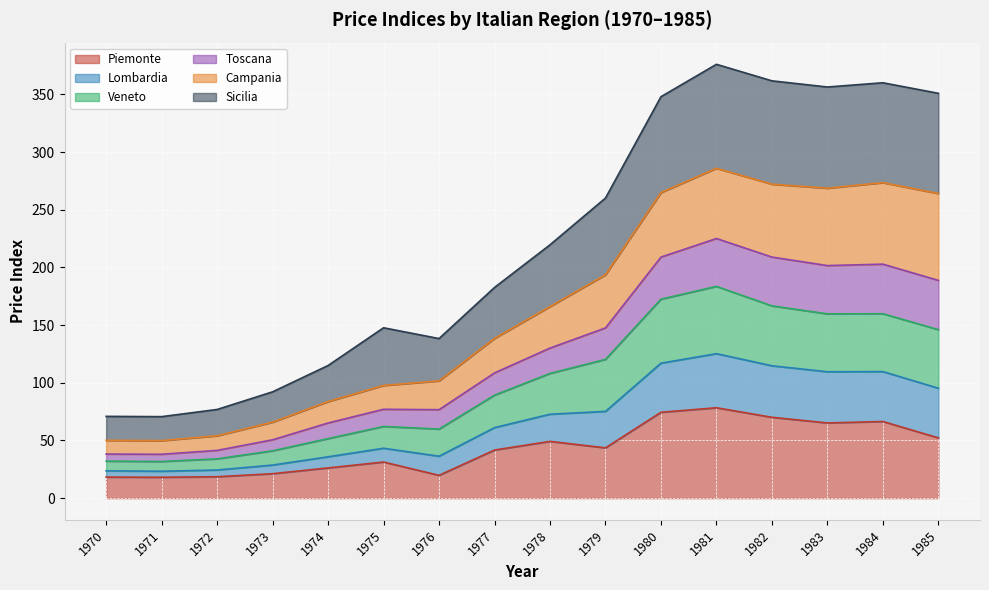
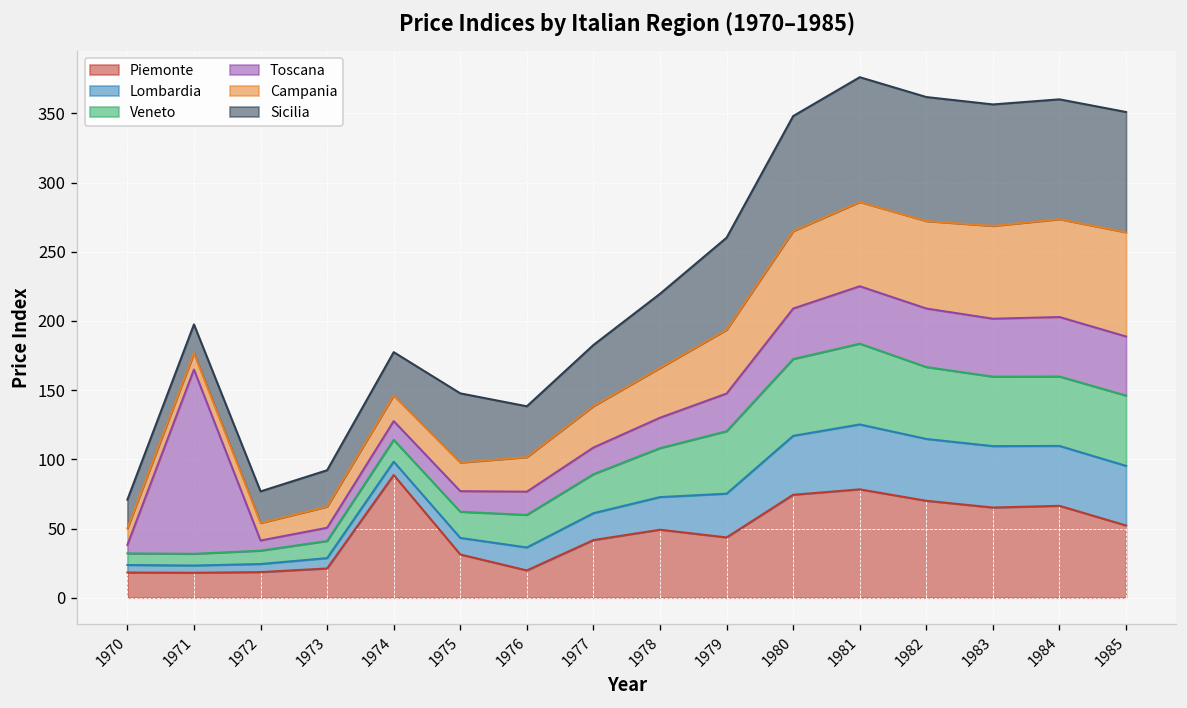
  {
    "Piemonte": {
      "1970": 18,
      "1971": 18,
      "1972": 19,
      "1973": 21,
-     "1974": 26,
+     "1974": 89,
      "1975": 31,
      "1976": 20,
      "1977": 42,
      "1978": 49,
      "1979": 44,
      "1980": 74,
      "1981": 78,
      "1982": 70,
      "1983": 65,
      "1984": 66,
      "1985": 52
    },
    "Lombardia": {
      "1970": 5,
      "1971": 5,
      "1972": 6,
      "1973": 7,
      "1974": 10,
      "1975": 12,
      "1976": 17,
      "1977": 19,
      "1978": 24,
      "1979": 32,
      "1980": 43,
      "1981": 47,
      "1982": 45,
      "1983": 44,
      "1984": 43,
      "1985": 43
    },
    "Veneto": {
      "1970": 8,
      "1971": 8,
      "1972": 10,
      "1973": 12,
      "1974": 16,
      "1975": 19,
      "1976": 24,
      "1977": 28,
      "1978": 35,
      "1979": 45,
      "1980": 55,
      "1981": 58,
      "1982": 52,
      "1983": 50,
      "1984": 50,
      "1985": 51
    },
    "Toscana": {
      "1970": 6,
-     "1971": 6,
+     "1971": 133,
      "1972": 7,
      "1973": 10,
      "1974": 14,
      "1975": 15,
      "1976": 17,
      "1977": 19,
      "1978": 22,
      "1979": 27,
      "1980": 36,
      "1981": 42,
      "1982": 42,
      "1983": 42,
      "1984": 43,
      "1985": 43
    },
    "Campania": {
      "1970": 12,
      "1971": 12,
      "1972": 13,
      "1973": 15,
      "1974": 19,
      "1975": 21,
      "1976": 25,
      "1977": 30,
      "1978": 36,
      "1979": 46,
      "1980": 56,
      "1981": 61,
      "1982": 63,
      "1983": 67,
      "1984": 71,
      "1985": 75
    },
    "Sicilia": {
      "1970": 21,
      "1971": 21,
      "1972": 23,
      "1973": 26,
      "1974": 31,
      "1975": 50,
      "1976": 37,
      "1977": 44,
      "1978": 54,
      "1979": 67,
      "1980": 83,
      "1981": 90,
      "1982": 90,
      "1983": 88,
      "1984": 87,
      "1985": 87
    }
  }
